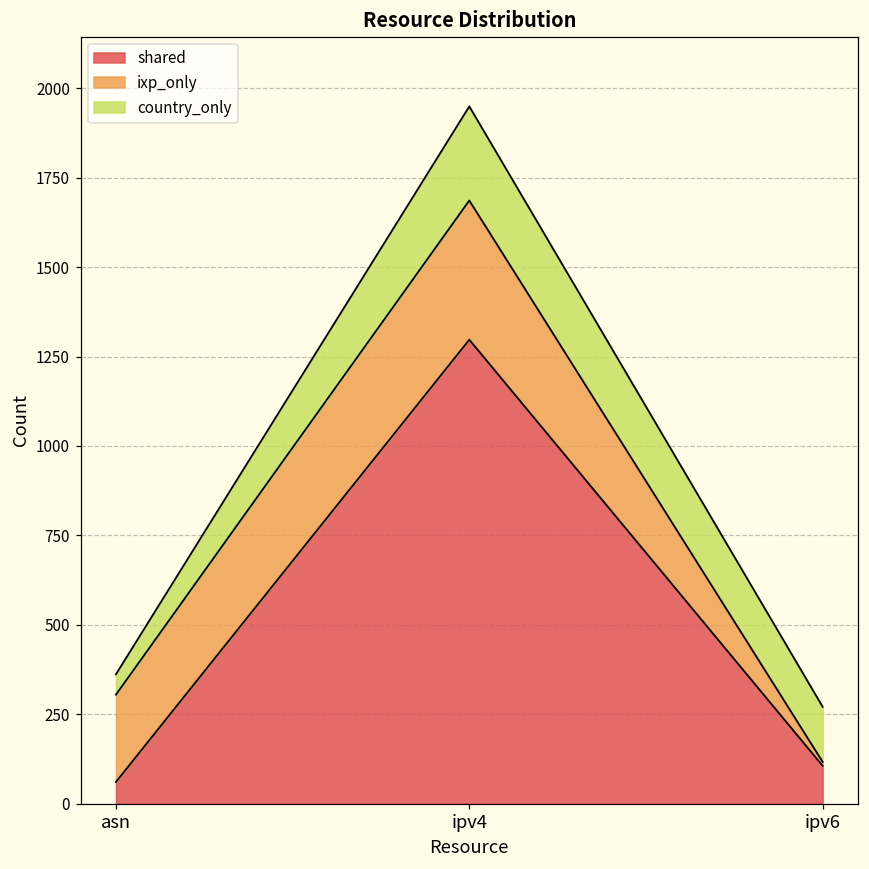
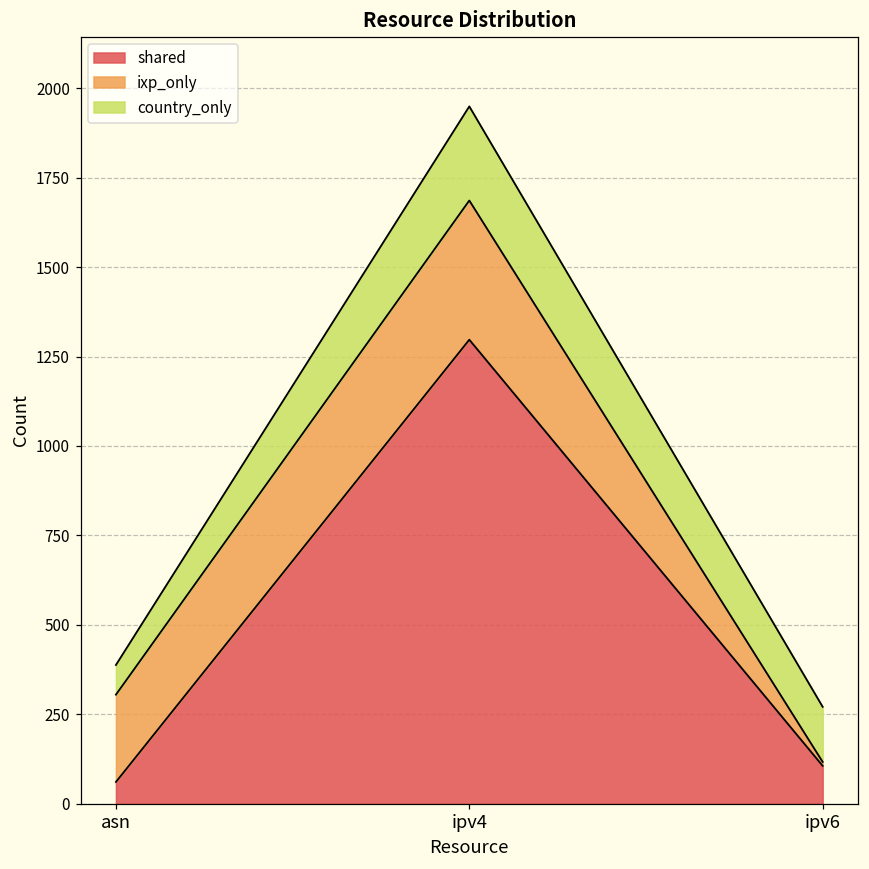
  {
    "shared": {
      "asn": 60,
      "ipv4": 1300,
      "ipv6": 110
    },
    "ixp_only": {
      "asn": 240,
      "ipv4": 390,
      "ipv6": 10
    },
    "country_only": {
-     "asn": 60,
+     "asn": 80,
      "ipv4": 260,
      "ipv6": 150
    }
  }
